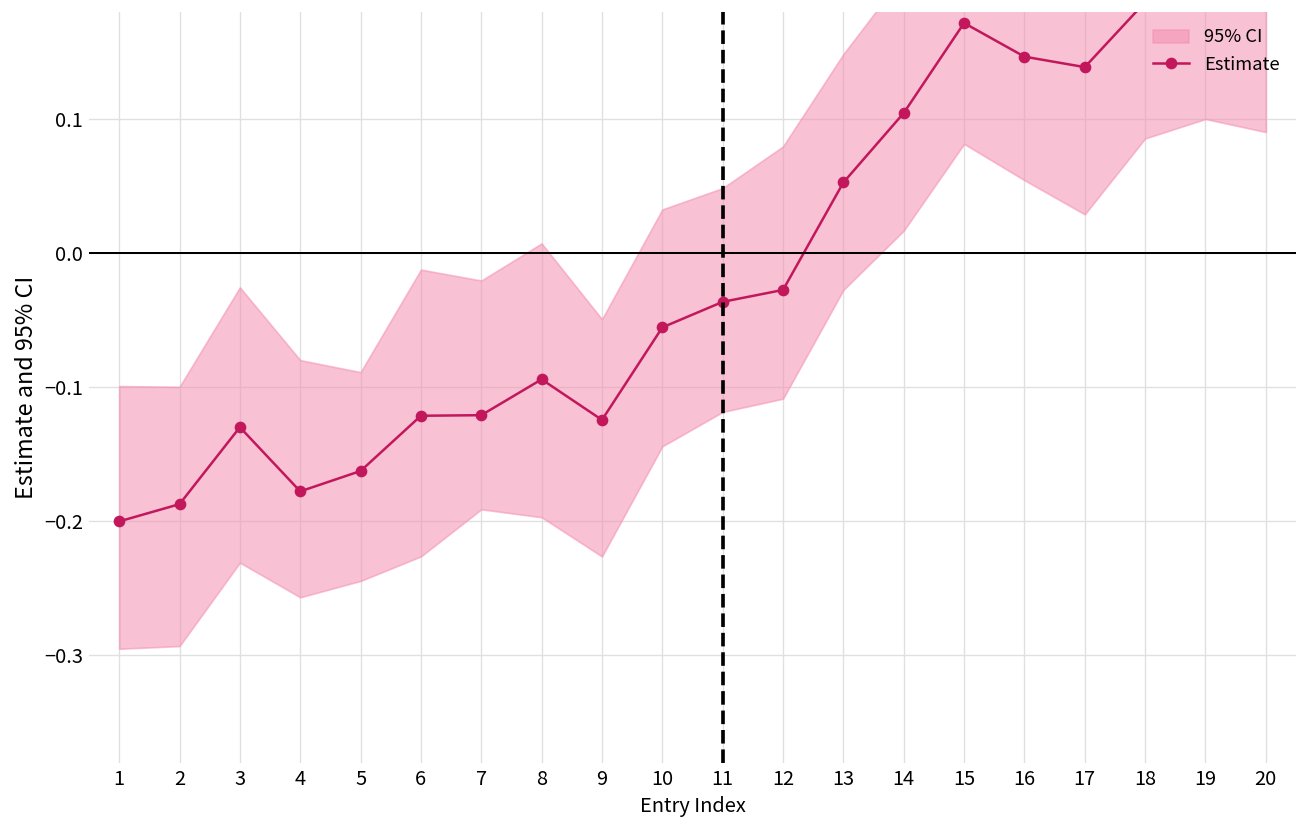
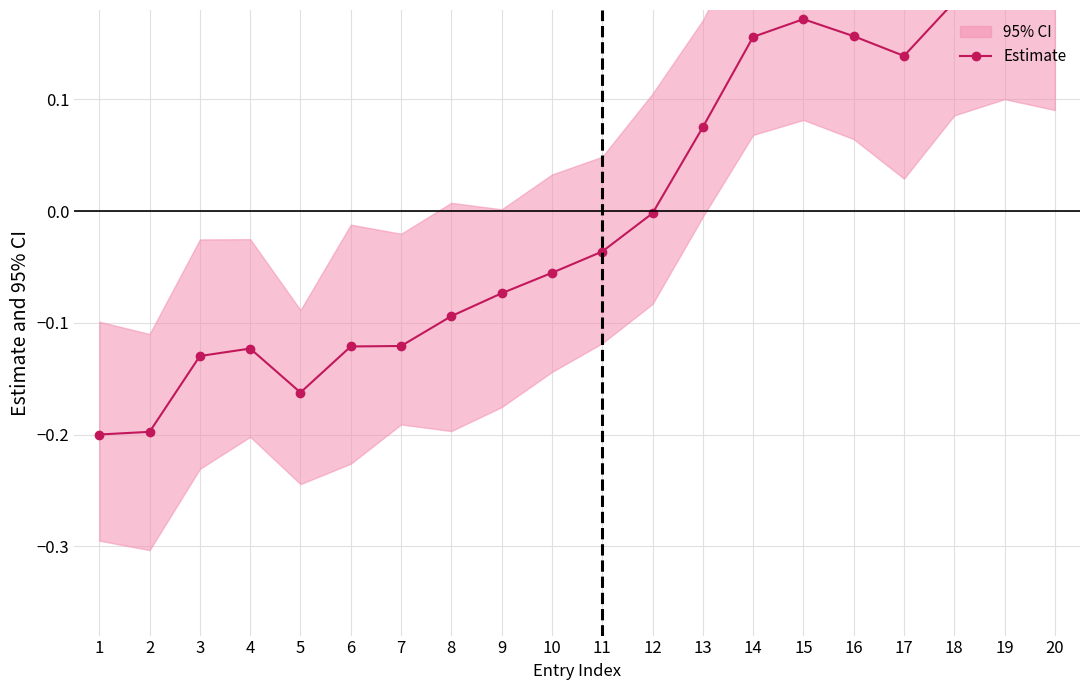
  {
    "Estimate": {
      "1": -0.200,
-     "2": -0.187,
+     "2": -0.198,
      "3": -0.130,
-     "4": -0.178,
+     "4": -0.123,
      "5": -0.162,
      "6": -0.121,
      "7": -0.121,
      "8": -0.094,
-     "9": -0.124,
+     "9": -0.074,
      "10": -0.055,
      "11": -0.036,
-     "12": -0.027,
-     "13": 0.053,
-     "14": 0.105,
+     "12": -0.002,
+     "13": 0.075,
+     "14": 0.156,
      "15": 0.172,
-     "16": 0.147,
+     "16": 0.157,
      "17": 0.139
    }
  }
